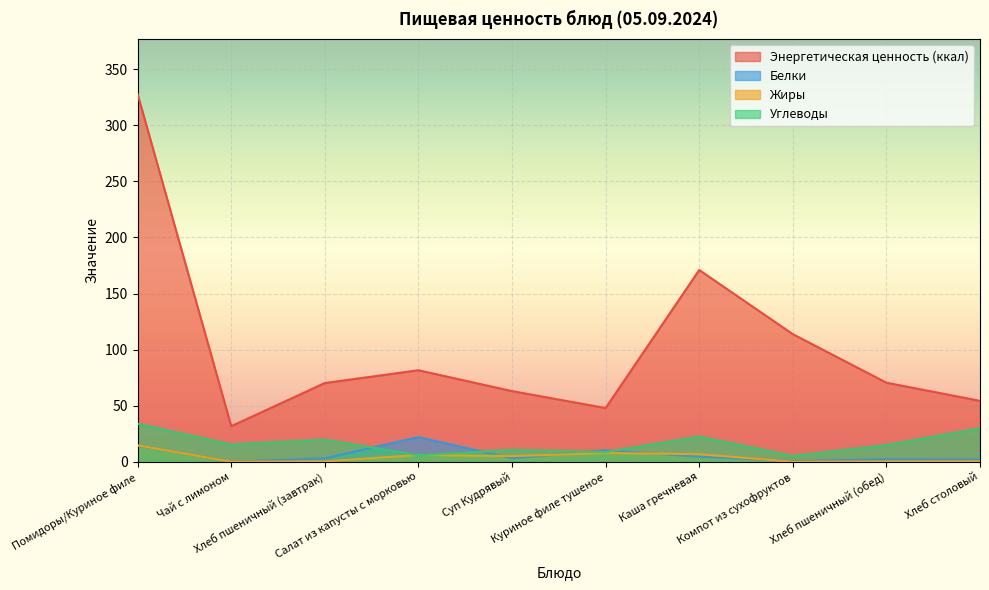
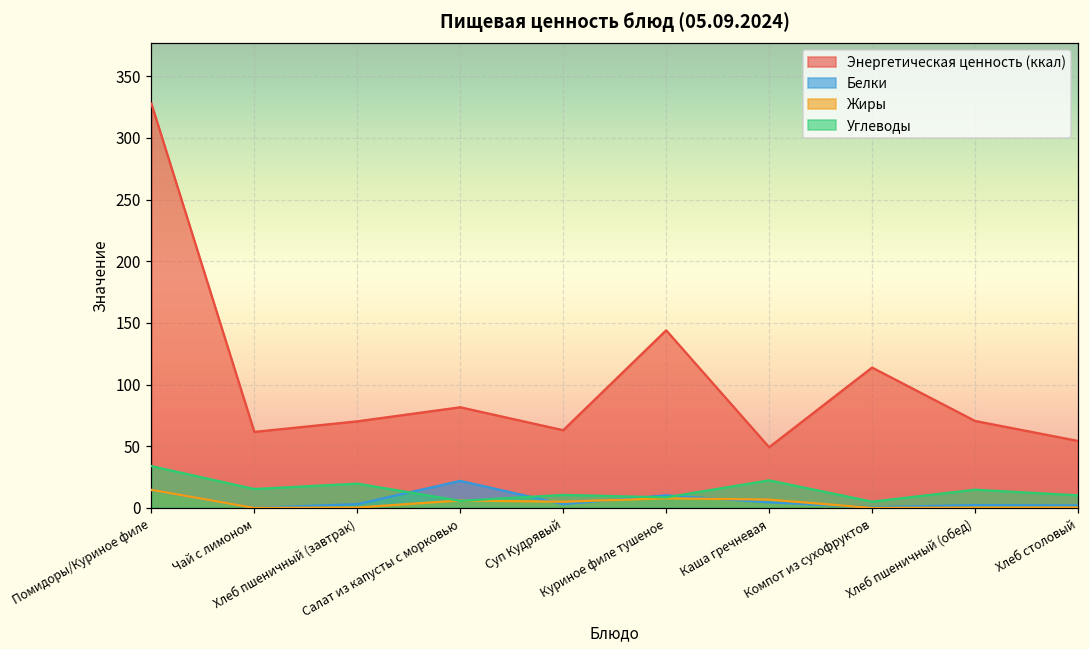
  {
    "Энергетическая ценность (ккал)": {
      "Помидоры/Куриное филе": 328,
-     "Чай с лимоном": 32,
+     "Чай с лимоном": 62,
      "Хлеб пшеничный (завтрак)": 70,
      "Салат из капусты с морковью": 82,
      "Суп Кудрявый": 63,
-     "Куриное филе тушеное": 48,
-     "Каша гречневая": 171,
+     "Куриное филе тушеное": 144,
+     "Каша гречневая": 49,
      "Компот из сухофруктов": 114,
      "Хлеб пшеничный (обед)": 71,
      "Хлеб столовый": 54
    },
    "Белки": {
      "Хлеб пшеничный (завтрак)": 3,
      "Салат из капусты с морковью": 22
    },
    "Жиры": {
      "Хлеб пшеничный (завтрак)": 0
    },
    "Углеводы": {
      "Помидоры/Куриное филе": 34,
      "Чай с лимоном": 15,
      "Хлеб пшеничный (завтрак)": 20,
      "Суп Кудрявый": 11,
      "Каша гречневая": 22,
      "Компот из сухофруктов": 5,
      "Хлеб пшеничный (обед)": 15,
-     "Хлеб столовый": 30
+     "Хлеб столовый": 10
    }
  }
